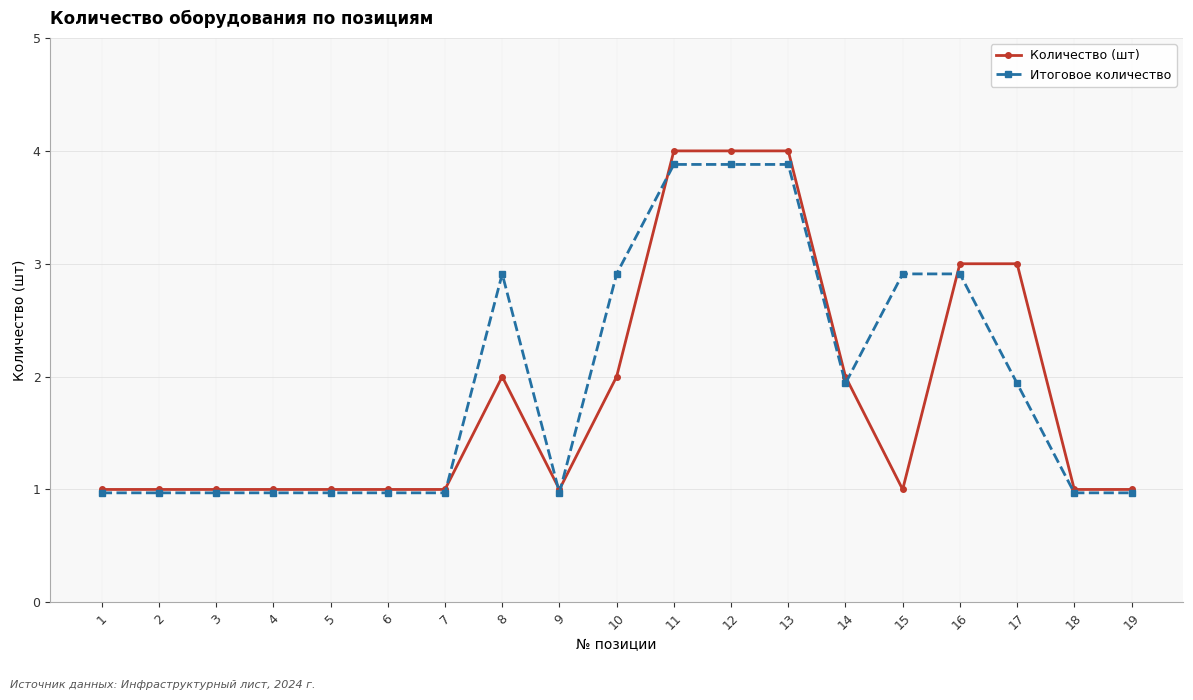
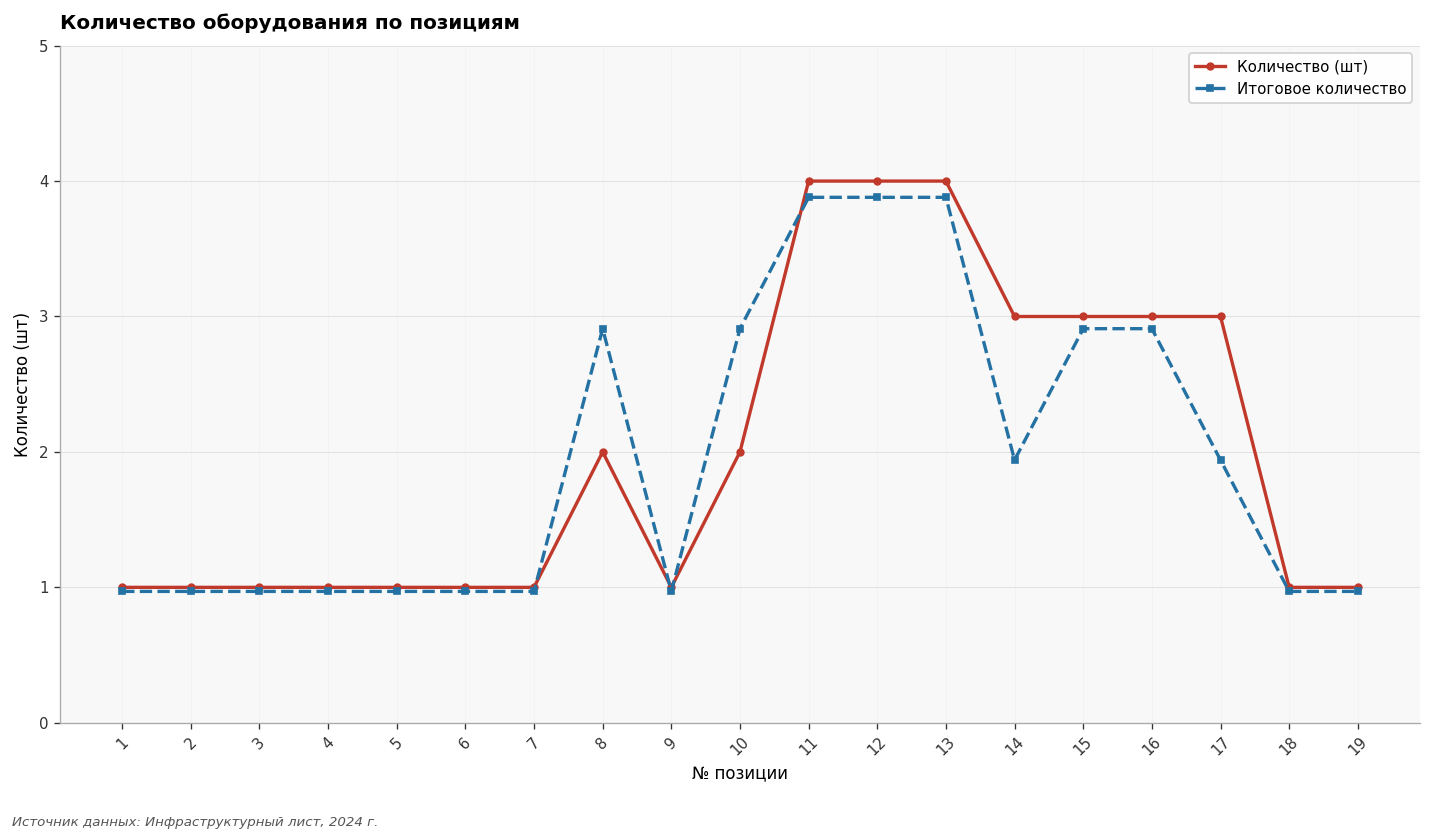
  {
    "Количество (шт)": {
      "1": 1,
      "2": 1,
      "3": 1,
      "4": 1,
      "5": 1,
      "6": 1,
      "7": 1,
      "8": 2,
      "9": 1,
      "10": 2,
      "11": 4,
      "12": 4,
      "13": 4,
-     "14": 2,
-     "15": 1,
+     "14": 3,
+     "15": 3,
      "16": 3,
      "17": 3,
      "18": 1,
      "19": 1
    },
    "Итоговое количество": {
      "1": 0.97,
      "2": 0.97,
      "3": 0.97,
      "4": 0.97,
      "5": 0.97,
      "6": 0.97,
      "7": 0.97,
      "8": 2.91,
      "9": 0.97,
      "10": 2.91,
      "11": 3.88,
      "12": 3.88,
      "13": 3.88,
      "14": 1.94,
      "15": 2.91,
      "16": 2.91,
      "17": 1.94,
      "18": 0.97,
      "19": 0.97
    }
  }
